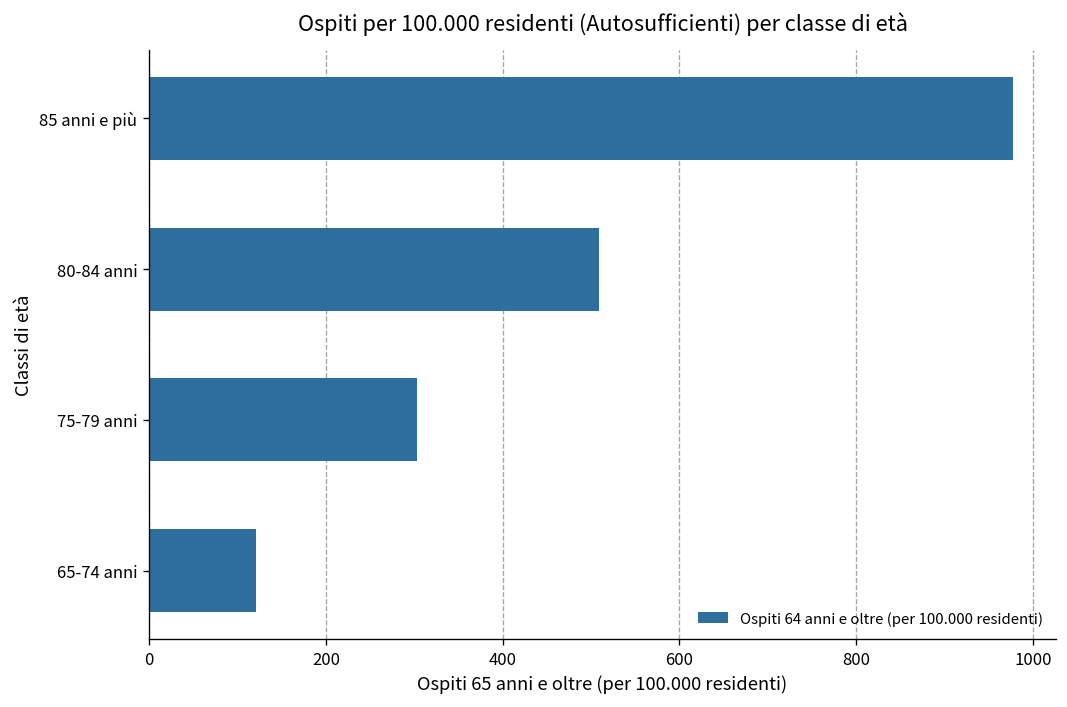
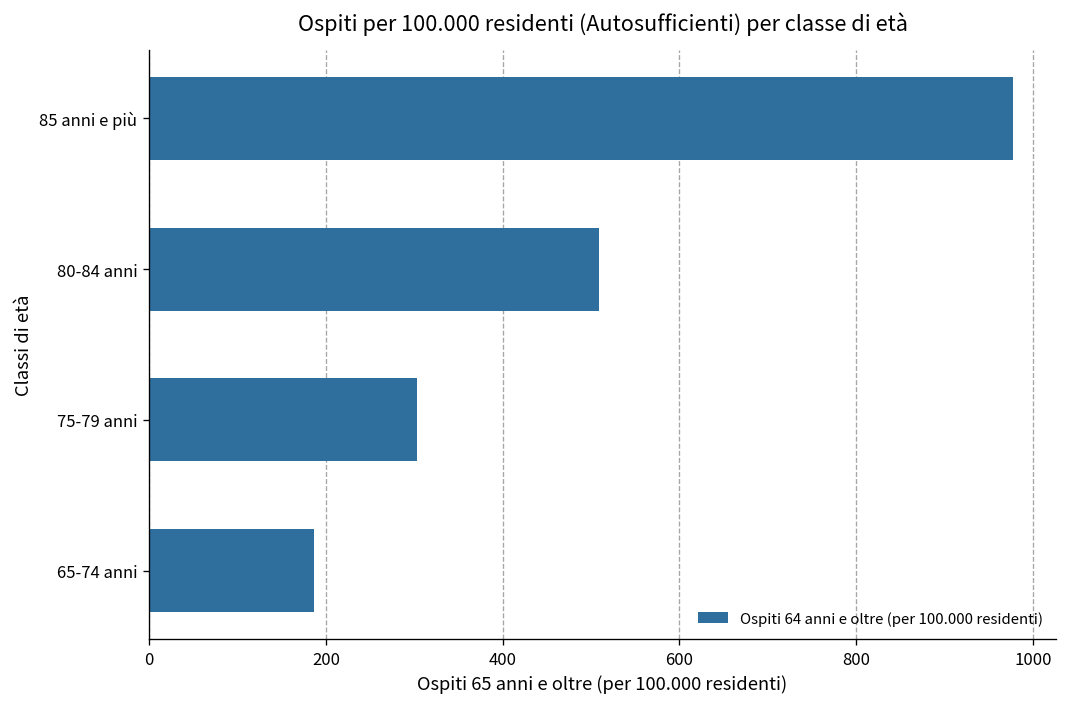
  {
    "85 anni e più": 980,
    "80-84 anni": 510,
    "75-79 anni": 300,
-   "65-74 anni": 120
+   "65-74 anni": 190
  }
